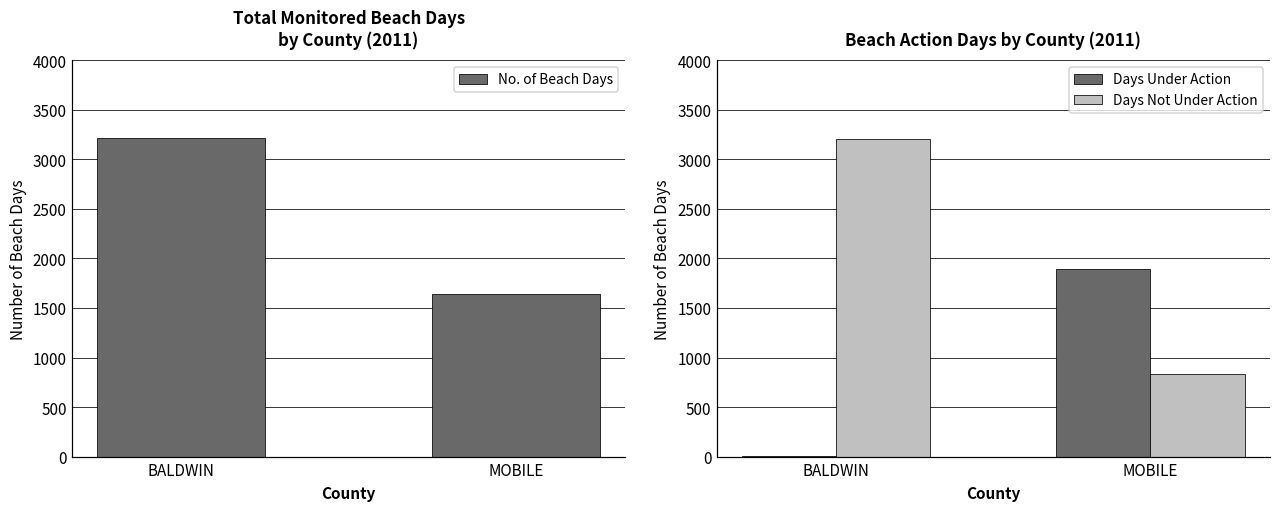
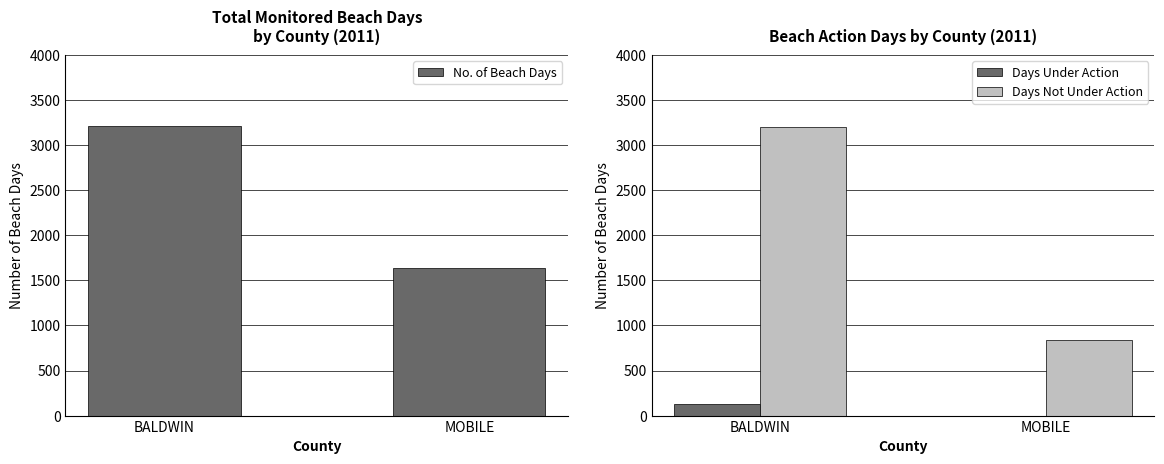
  {
    "Total Monitored Beach Days by County (2011)": {
      "BALDWIN": 3200,
      "MOBILE": 1600
    },
    "Beach Action Days by County (2011)": {
      "Days Under Action": {
-       "BALDWIN": 0,
-       "MOBILE": 1900
+       "BALDWIN": 100,
+       "MOBILE": 0
      },
      "Days Not Under Action": {
        "BALDWIN": 3200,
        "MOBILE": 800
      }
    }
  }
